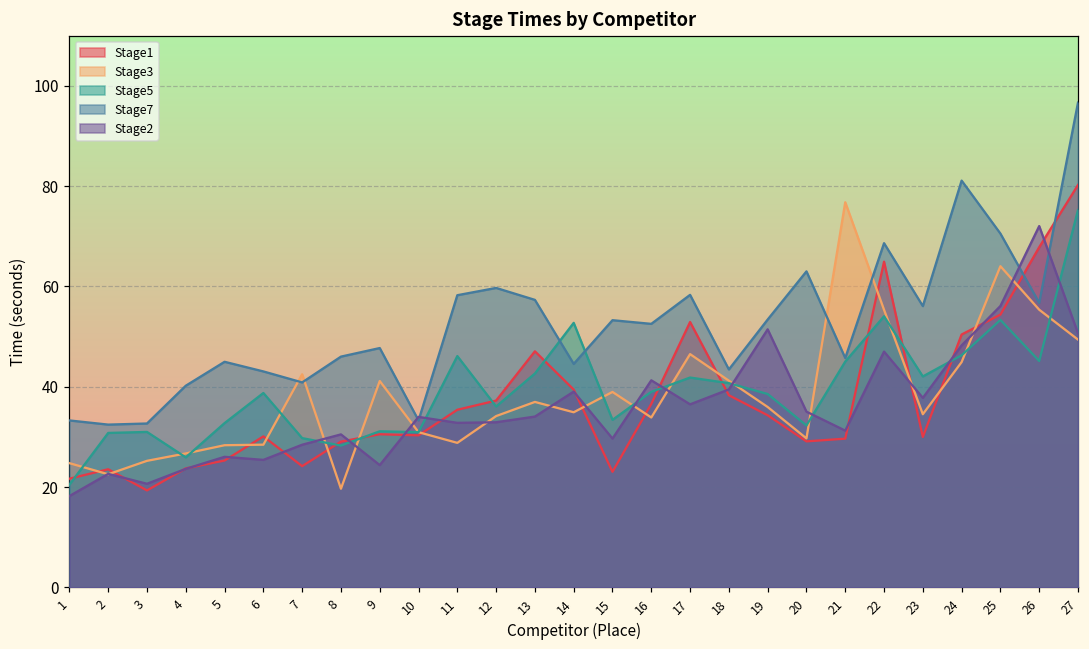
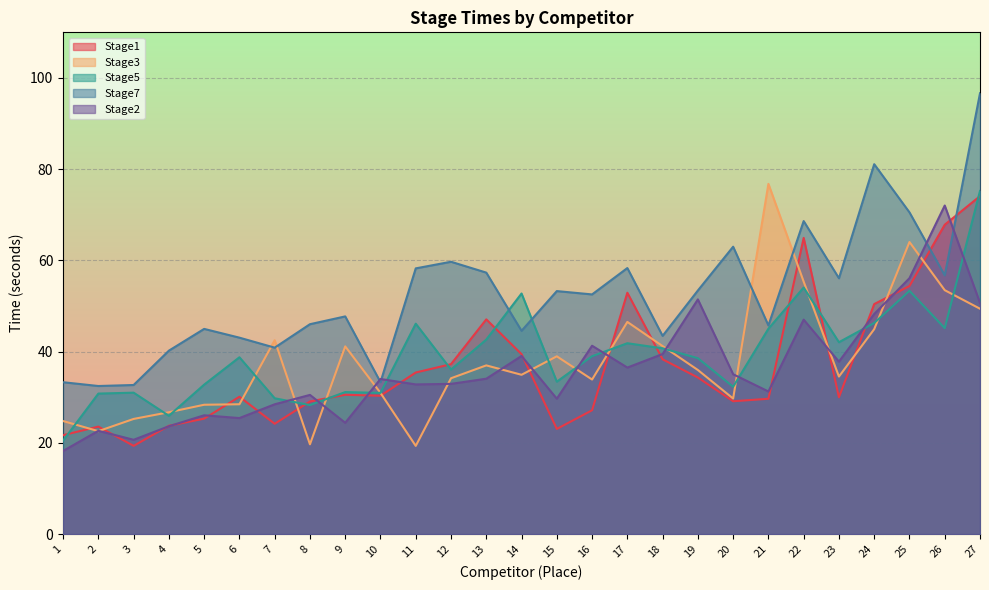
  {
    "Stage1": {
      "1": 22,
      "2": 24,
      "3": 19,
      "5": 25,
      "6": 30,
      "7": 24,
      "8": 29,
      "9": 31,
      "10": 30,
      "11": 35,
      "12": 37,
      "13": 47,
      "15": 23,
-     "16": 37,
+     "16": 27,
      "17": 53,
      "18": 38,
      "19": 34,
      "20": 29,
      "21": 30,
      "22": 65,
      "23": 30,
      "24": 50,
      "25": 54,
      "26": 68,
-     "27": 80
+     "27": 74
    },
    "Stage3": {
      "1": 25,
      "3": 25,
      "4": 27,
      "5": 28,
      "6": 28,
      "7": 42,
      "8": 20,
      "9": 41,
-     "11": 29,
+     "11": 19,
      "12": 34,
      "13": 37,
      "14": 35,
      "15": 39,
      "16": 34,
      "17": 47,
      "19": 36,
      "20": 30,
      "21": 77,
      "22": 55,
      "23": 35,
      "24": 45,
      "25": 64,
-     "26": 55,
+     "26": 53,
      "27": 49
    }
  }
